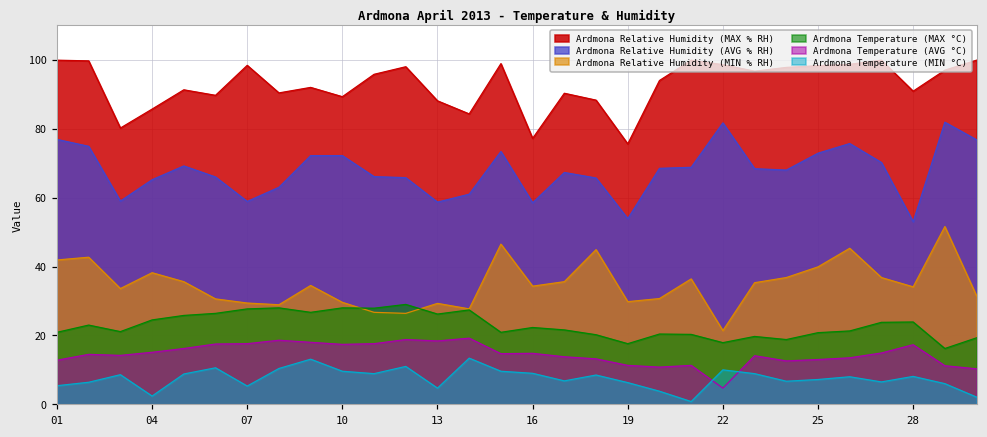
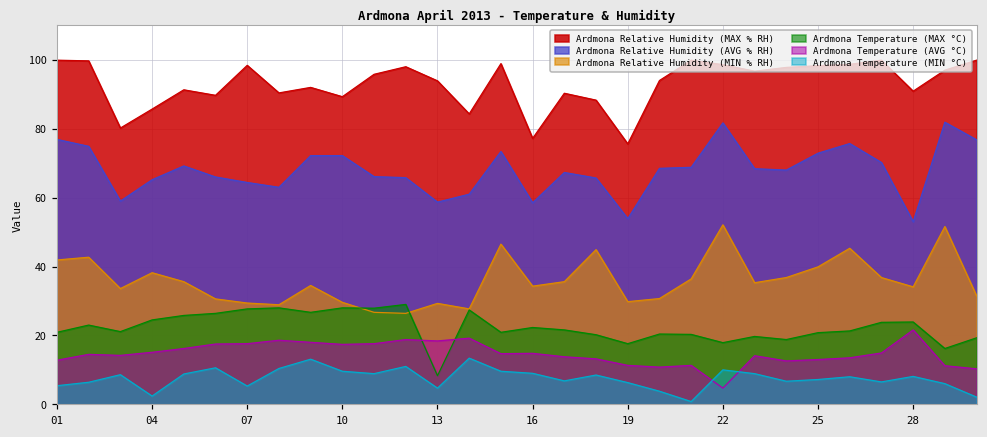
  {
    "Ardmona Relative Humidity (MAX % RH)": {
      "01": 100,
      "04": 86,
      "07": 98,
      "10": 89,
-     "13": 88,
+     "13": 94,
      "16": 77,
      "19": 76,
      "28": 91
    },
    "Ardmona Relative Humidity (AVG % RH)": {
      "01": 77,
      "04": 65,
-     "07": 59,
+     "07": 64,
      "10": 72,
      "13": 59,
      "16": 59,
      "19": 54,
      "22": 82,
      "25": 73,
      "28": 53
    },
    "Ardmona Relative Humidity (MIN % RH)": {
      "01": 42,
      "04": 38,
      "07": 29,
      "10": 30,
      "13": 29,
      "16": 34,
      "19": 30,
-     "22": 21,
+     "22": 52,
      "25": 40,
      "28": 34
    },
    "Ardmona Temperature (MAX °C)": {
      "01": 21,
      "04": 25,
      "07": 28,
      "10": 28,
-     "13": 26,
+     "13": 8,
      "16": 22,
      "19": 18,
      "22": 18,
      "25": 21,
      "28": 24
    },
    "Ardmona Temperature (AVG °C)": {
      "01": 13,
      "04": 15,
      "07": 18,
      "10": 17,
      "13": 18,
      "16": 15,
      "19": 11,
      "22": 5,
      "25": 13,
-     "28": 17
+     "28": 22
    },
    "Ardmona Temperature (MIN °C)": {
      "01": 5,
      "04": 2,
      "07": 5,
      "10": 10,
      "13": 5,
      "16": 9,
      "19": 6,
      "22": 10,
      "25": 7,
      "28": 8
    }
  }
